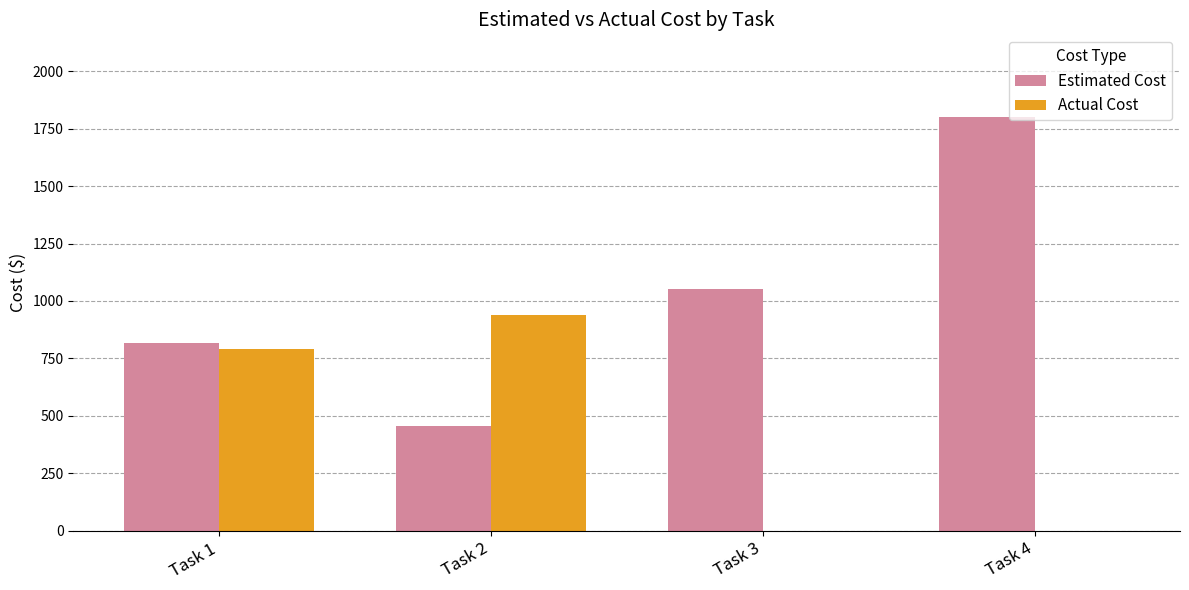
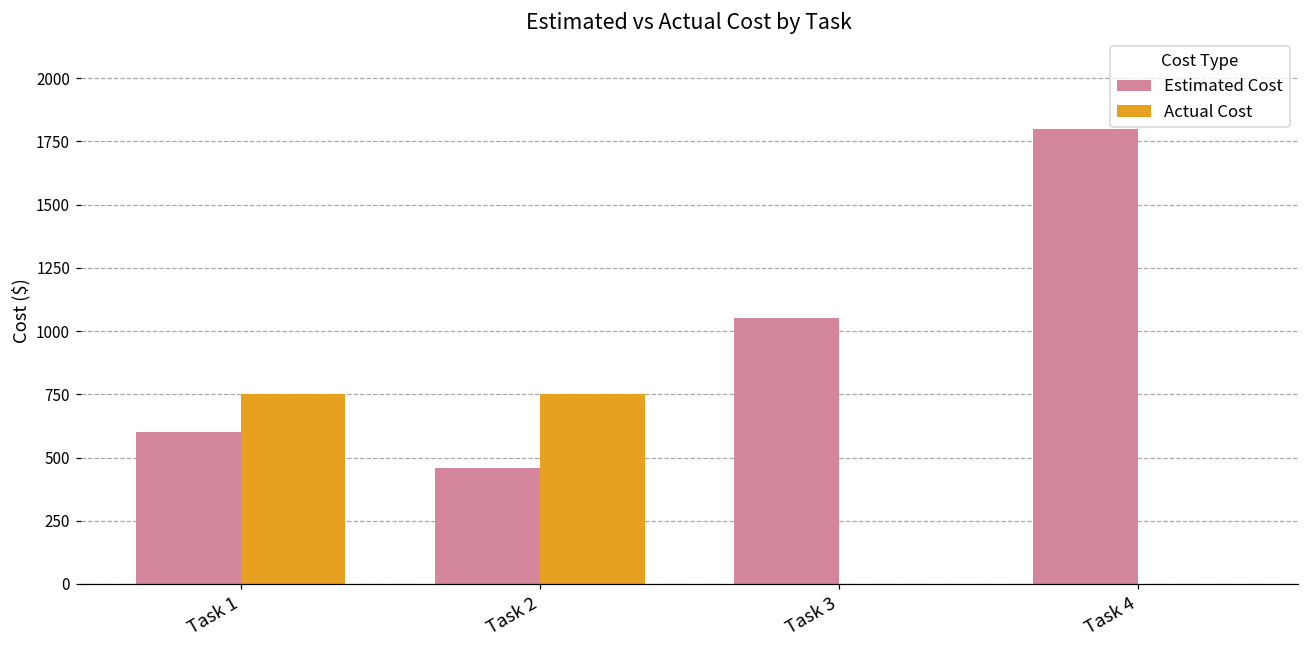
  {
    "Estimated Cost": {
-     "Task 1": 820,
+     "Task 1": 600,
      "Task 2": 460,
      "Task 3": 1050,
      "Task 4": 1800
    },
    "Actual Cost": {
-     "Task 1": 790,
-     "Task 2": 940,
+     "Task 1": 750,
+     "Task 2": 750,
      "Task 3": 0,
      "Task 4": 0
    }
  }
